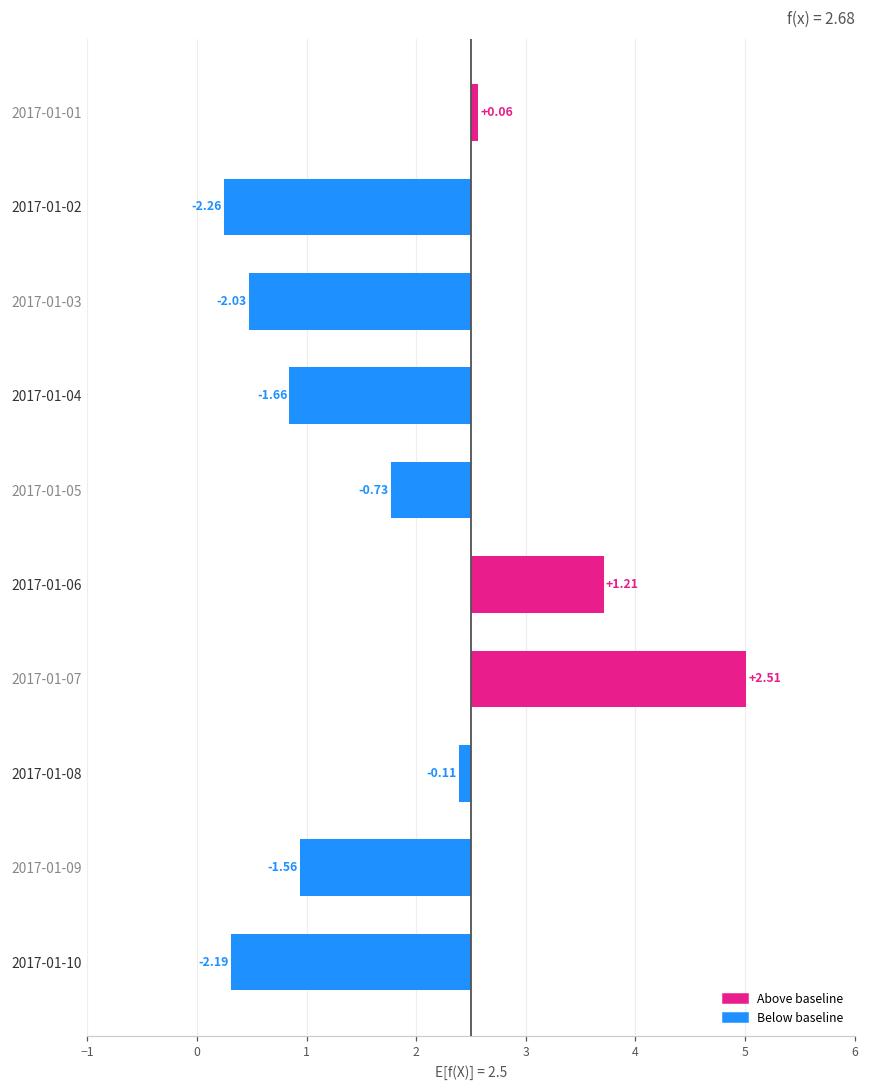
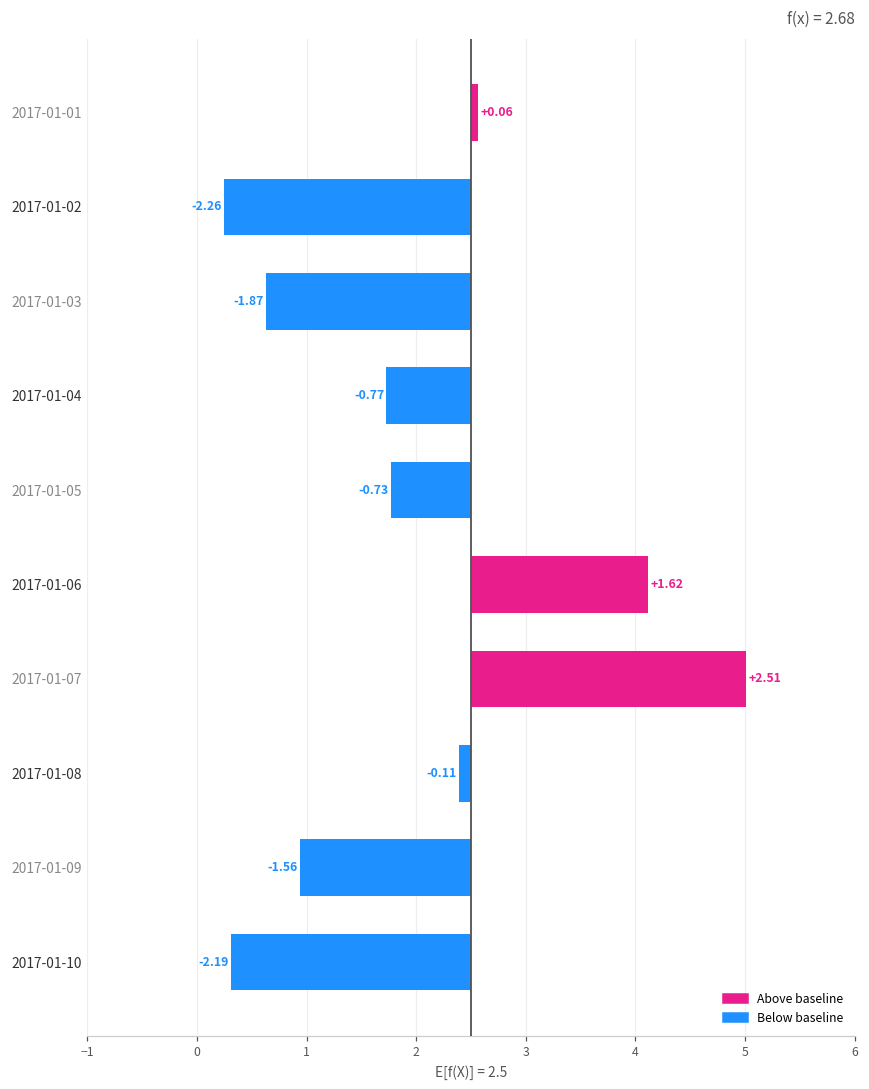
  {
    "2017-01-01": "+0.06",
    "2017-01-02": "-2.26",
-   "2017-01-03": "-2.03",
-   "2017-01-04": "-1.66",
+   "2017-01-03": "-1.87",
+   "2017-01-04": "-0.77",
    "2017-01-05": "-0.73",
-   "2017-01-06": "+1.21",
+   "2017-01-06": "+1.62",
    "2017-01-07": "+2.51",
    "2017-01-08": "-0.11",
    "2017-01-09": "-1.56",
    "2017-01-10": "-2.19"
  }
